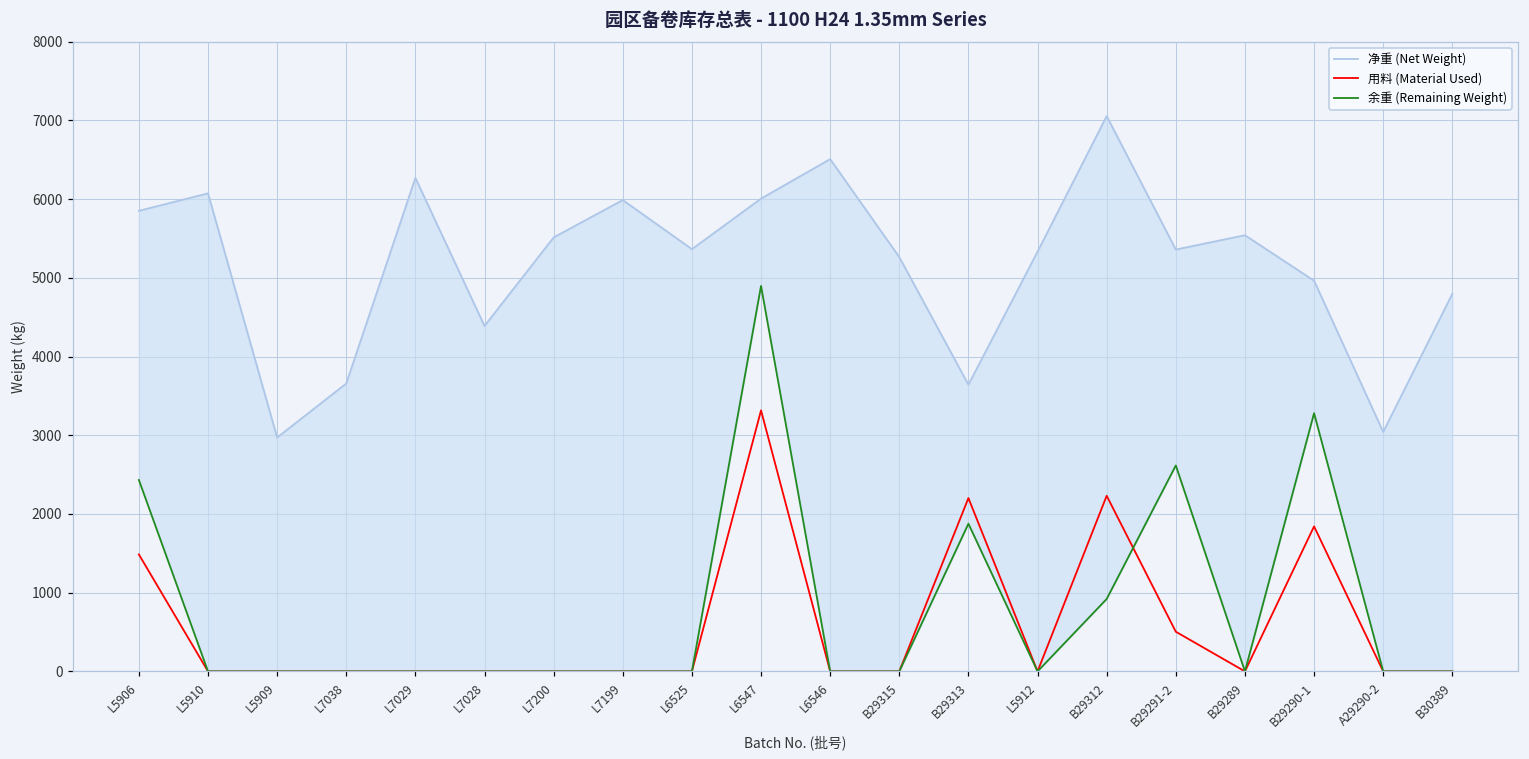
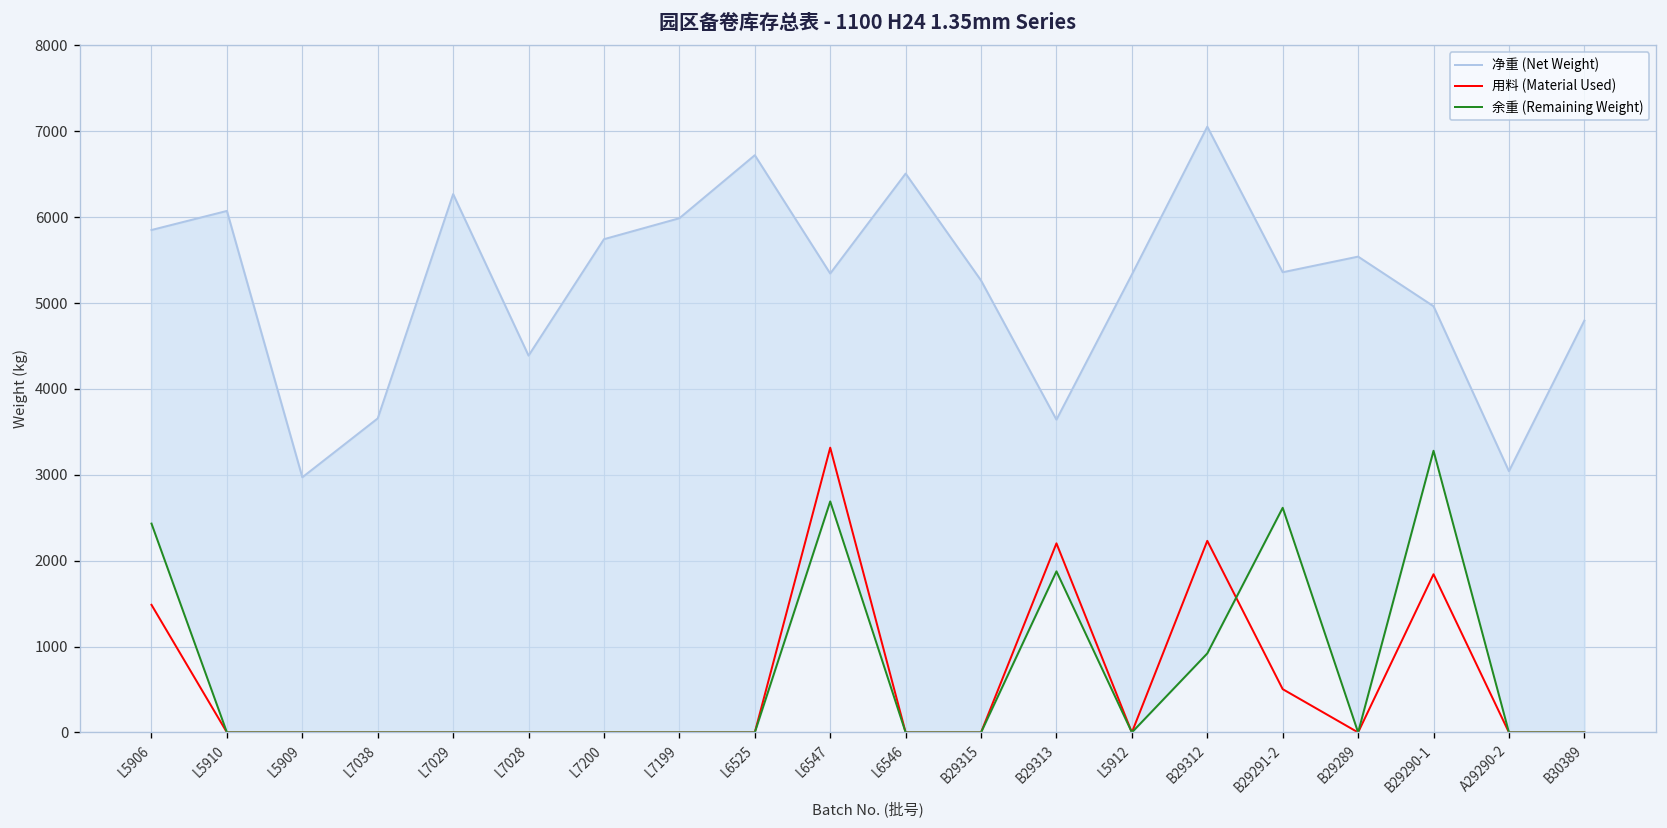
  {
    "净重 (Net Weight)": {
      "L5906": 5900,
      "L5910": 6100,
      "L5909": 3000,
      "L7038": 3700,
      "L7029": 6300,
      "L7028": 4400,
-     "L7200": 5500,
+     "L7200": 5700,
      "L7199": 6000,
-     "L6525": 5400,
-     "L6547": 6000,
+     "L6525": 6700,
+     "L6547": 5300,
      "L6546": 6500,
      "B29315": 5300,
      "B29313": 3600,
      "L5912": 5300,
      "B29312": 7100,
      "B29291-2": 5400,
      "B29289": 5500,
      "B29290-1": 5000,
      "A29290-2": 3000,
      "B30389": 4800
    },
    "用料 (Material Used)": {
      "L5906": 1500,
      "L6547": 3300,
      "B29313": 2200,
      "B29312": 2200,
      "B29291-2": 500,
      "B29290-1": 1800
    },
    "余重 (Remaining Weight)": {
      "L5906": 2400,
-     "L6547": 4900,
+     "L6547": 2700,
      "B29313": 1900,
      "B29312": 900,
      "B29291-2": 2600,
      "B29290-1": 3300
    }
  }
